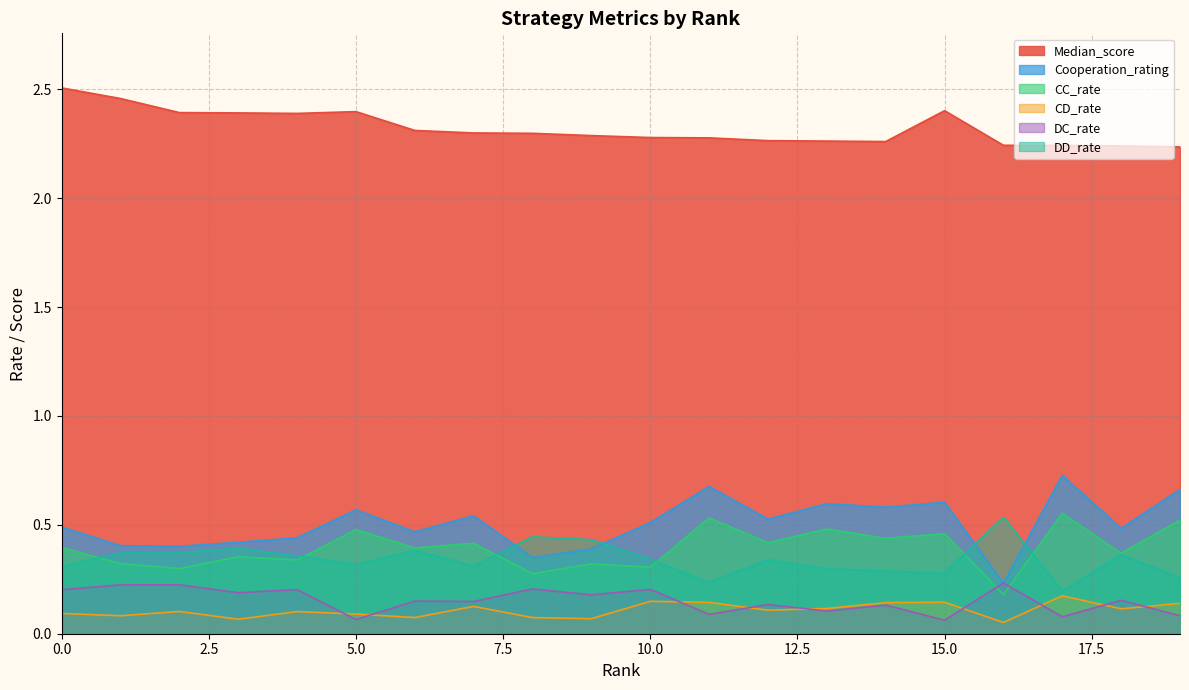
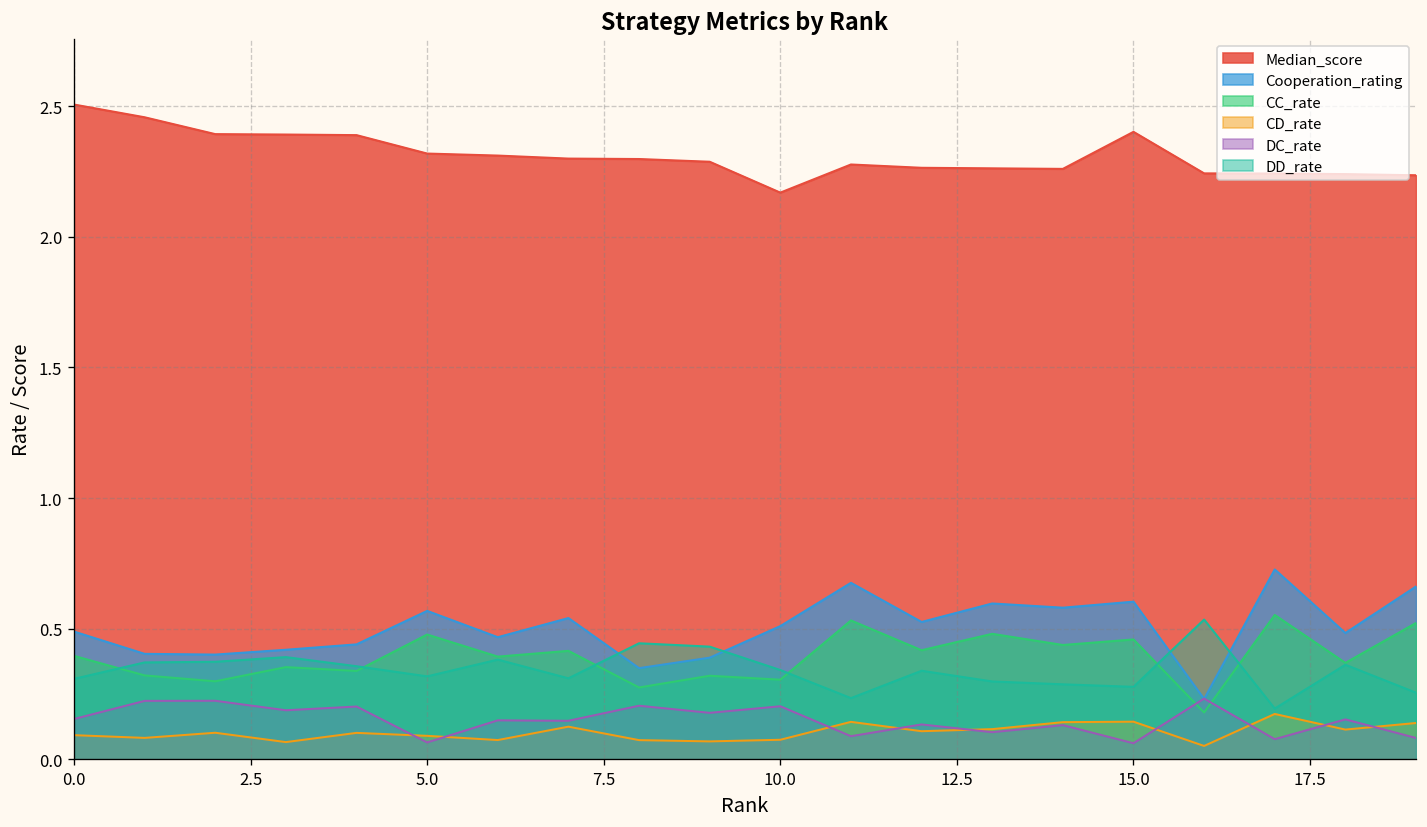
  {
    "Median_score": {
      "0.0": 2.51,
-     "5.0": 2.40,
-     "10.0": 2.28,
+     "5.0": 2.32,
+     "10.0": 2.17,
      "15.0": 2.40
    },
    "Cooperation_rating": {
      "0.0": 0.49,
      "5.0": 0.57,
      "10.0": 0.51,
      "15.0": 0.60
    },
    "CD_rate": {
      "0.0": 0.09,
      "5.0": 0.09,
-     "10.0": 0.15,
+     "10.0": 0.08,
      "15.0": 0.14
    },
    "DC_rate": {
-     "0.0": 0.20,
+     "0.0": 0.15,
      "5.0": 0.07,
      "10.0": 0.20,
      "15.0": 0.06
    }
  }
